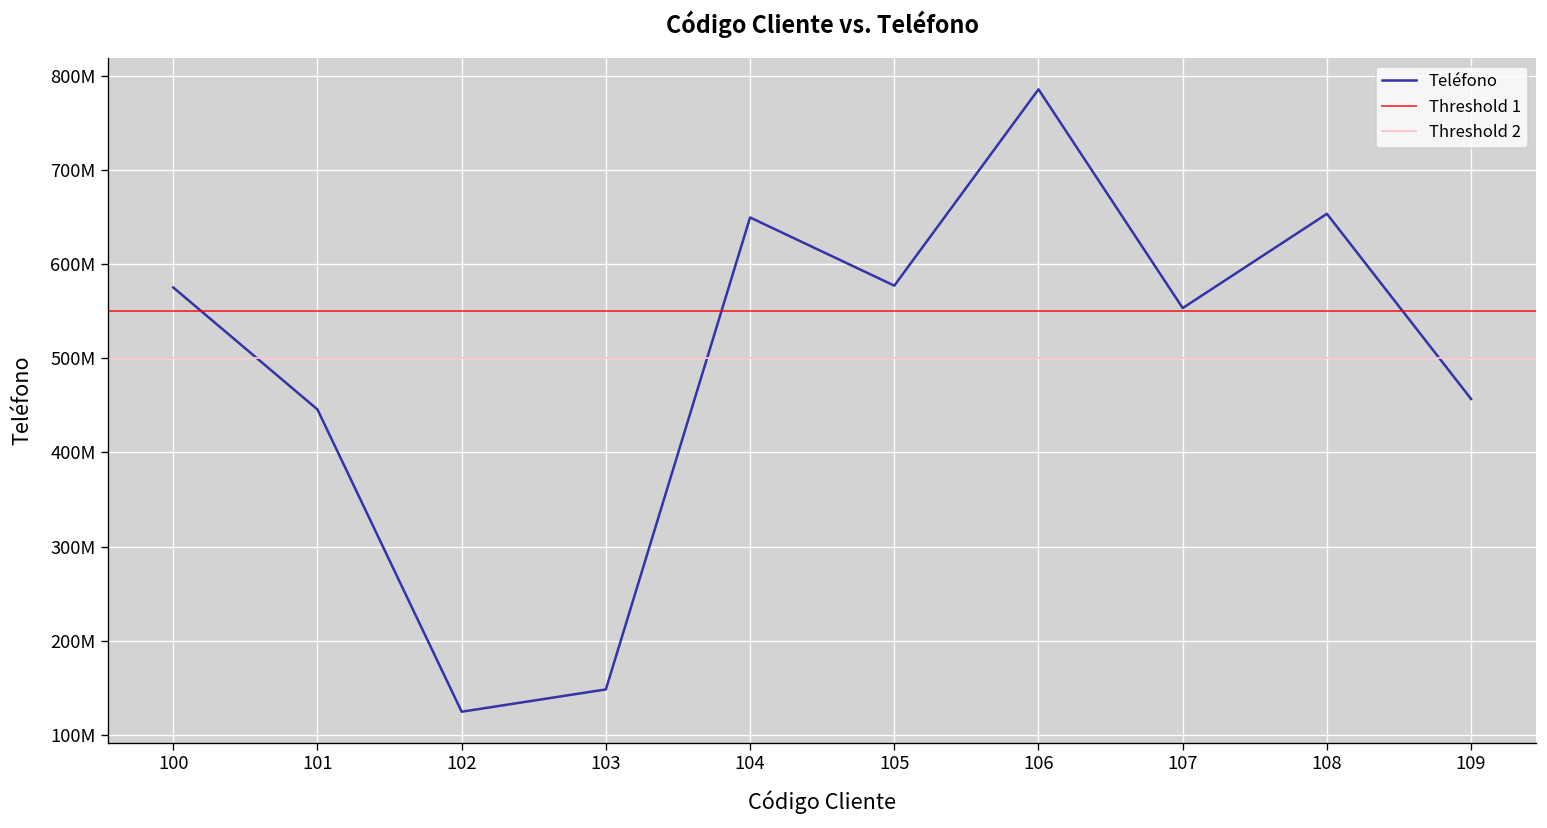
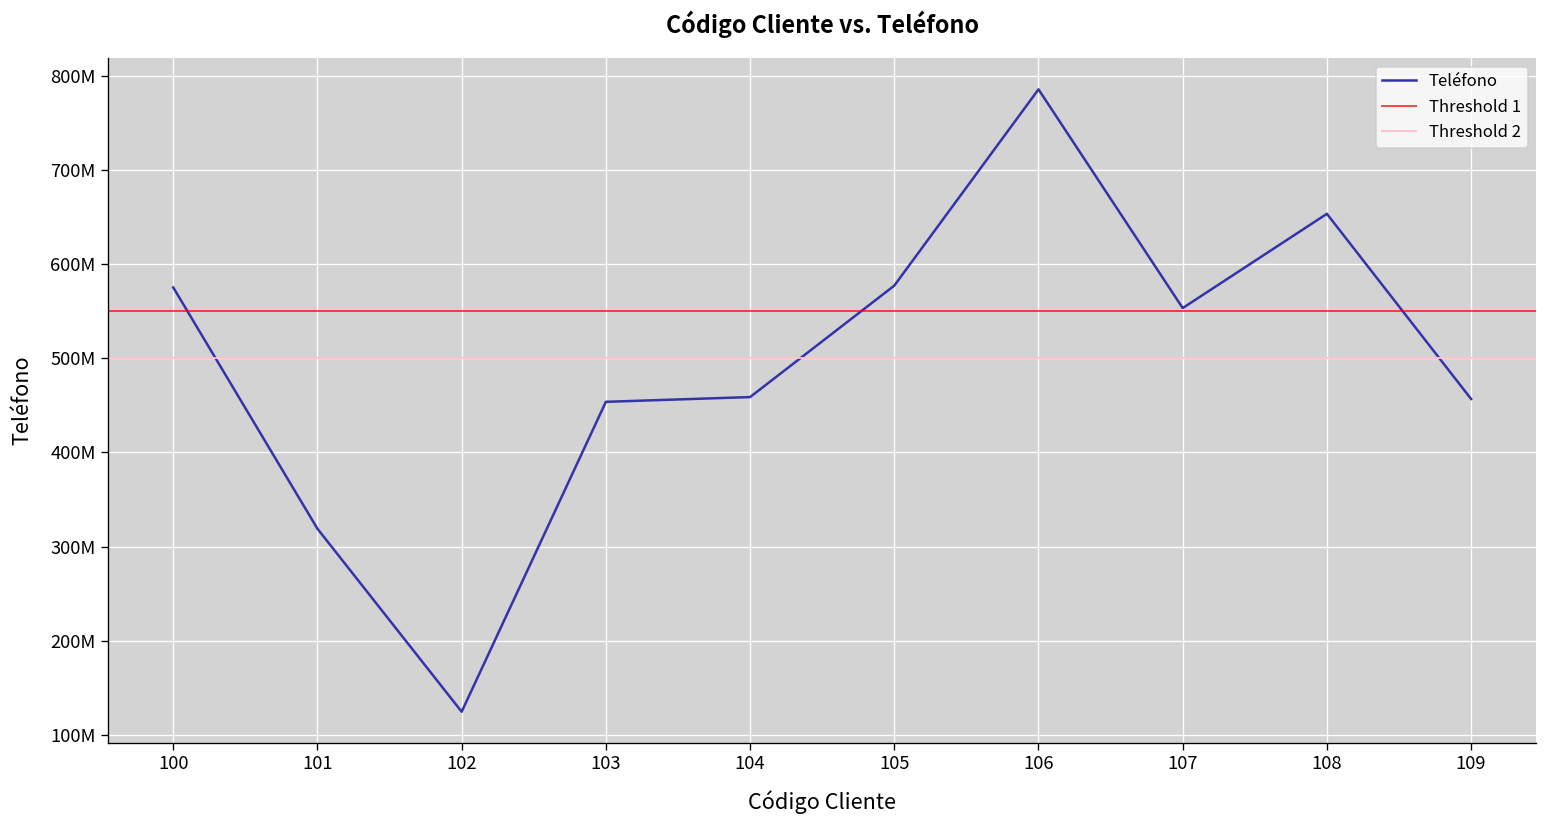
  {
    "100": 580000000,
-   "101": 450000000,
+   "101": 320000000,
    "102": 120000000,
-   "103": 150000000,
-   "104": 650000000,
+   "103": 450000000,
+   "104": 460000000,
    "105": 580000000,
    "106": 790000000,
    "107": 550000000,
    "108": 650000000,
    "109": 460000000
  }
